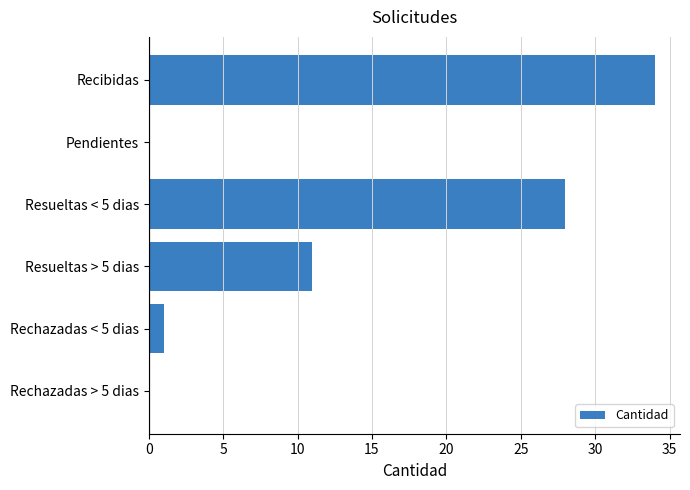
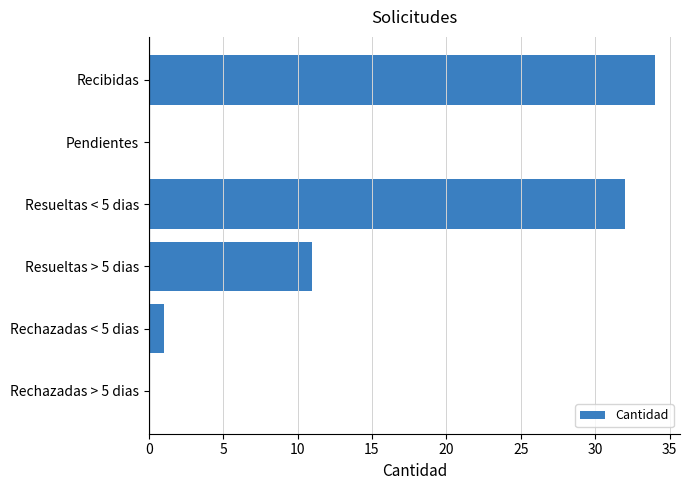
  {
    "Recibidas": 34,
    "Pendientes": 0,
-   "Resueltas < 5 dias": 28,
+   "Resueltas < 5 dias": 32,
    "Resueltas > 5 dias": 11,
    "Rechazadas < 5 dias": 1,
    "Rechazadas > 5 dias": 0
  }
